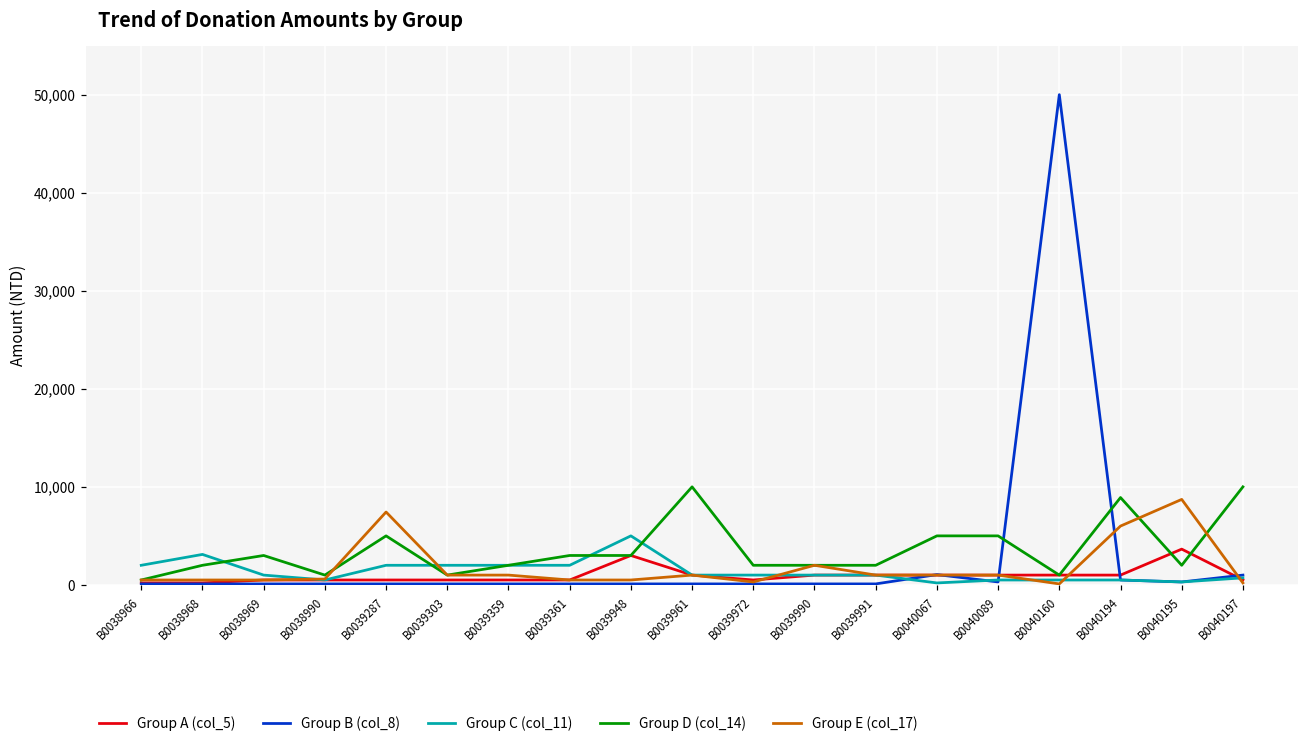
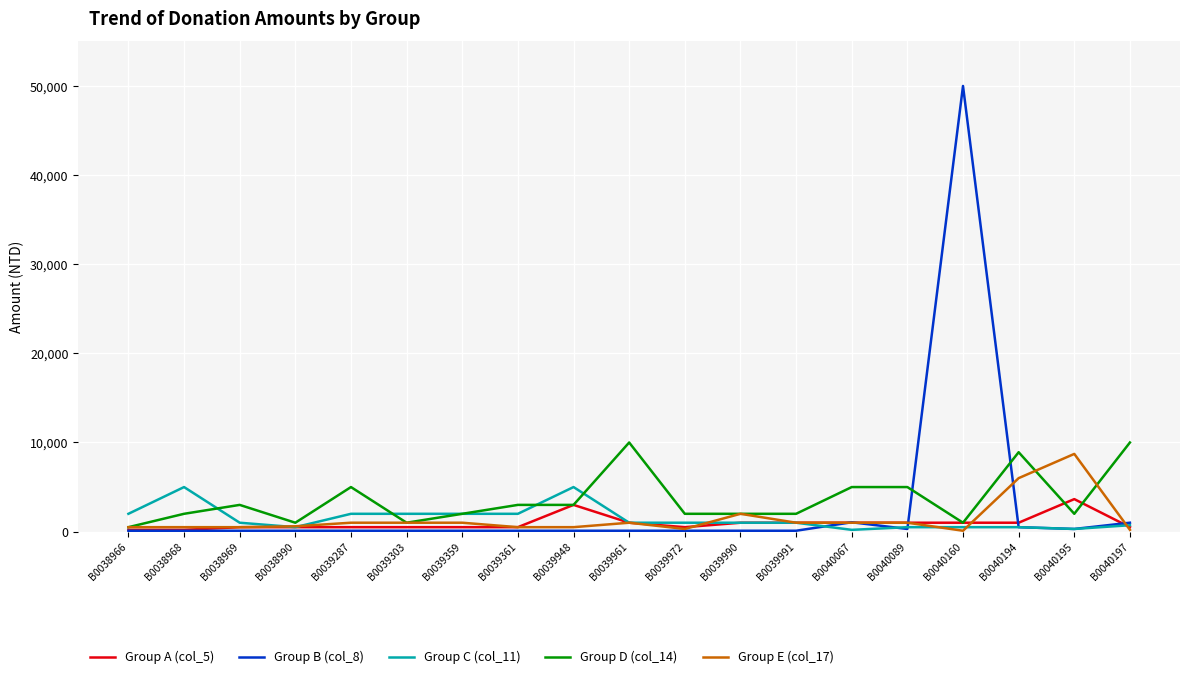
  {
    "Group A (col_5)": {
      "B0039287": "1,000",
      "B0039303": "1,000",
      "B0039359": "1,000",
      "B0040194": "1,000",
      "B0040195": "4,000"
    },
    "Group B (col_8)": {
      "B0038969": "0",
      "B0038990": "0",
      "B0039287": "0",
      "B0039303": "0",
      "B0039359": "0",
      "B0039361": "0",
      "B0039948": "0",
      "B0039961": "0",
      "B0039990": "0",
      "B0039991": "0",
      "B0040160": "50,000"
    },
    "Group C (col_11)": {
      "B0038966": "2,000",
-     "B0038968": "3,000",
+     "B0038968": "5,000",
      "B0038969": "1,000",
      "B0039287": "2,000",
      "B0039303": "2,000",
      "B0039361": "2,000",
      "B0039948": "5,000",
      "B0039972": "1,000",
      "B0040067": "0",
      "B0040160": "0"
    },
    "Group D (col_14)": {
      "B0038968": "2,000",
      "B0038969": "3,000",
      "B0038990": "1,000",
      "B0039287": "5,000",
      "B0039361": "3,000",
      "B0039961": "10,000",
      "B0039972": "2,000",
      "B0039991": "2,000",
      "B0040067": "5,000",
      "B0040089": "5,000",
      "B0040194": "9,000",
      "B0040195": "2,000",
      "B0040197": "10,000"
    },
    "Group E (col_17)": {
      "B0038968": "1,000",
-     "B0039287": "7,000",
+     "B0039287": "1,000",
      "B0039359": "1,000",
      "B0039948": "1,000",
      "B0040160": "0",
      "B0040194": "6,000",
      "B0040195": "9,000",
      "B0040197": "0"
    }
  }
